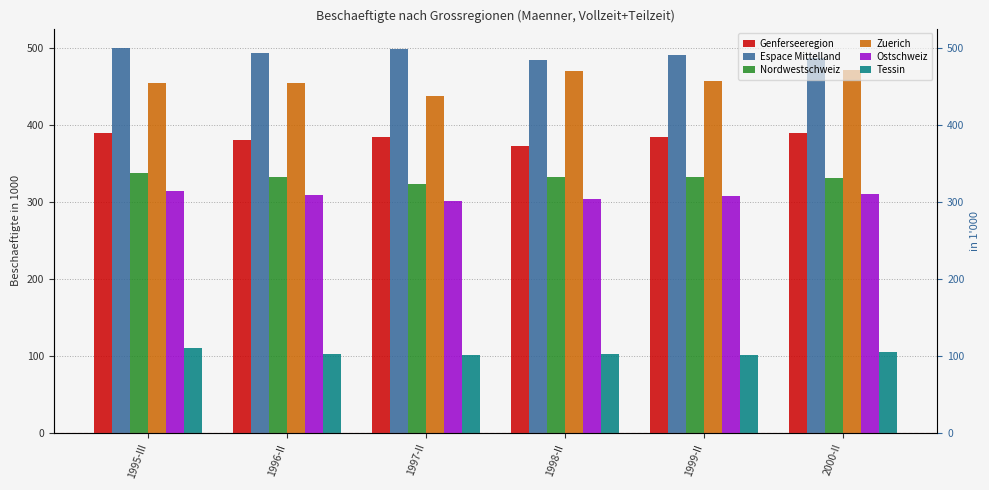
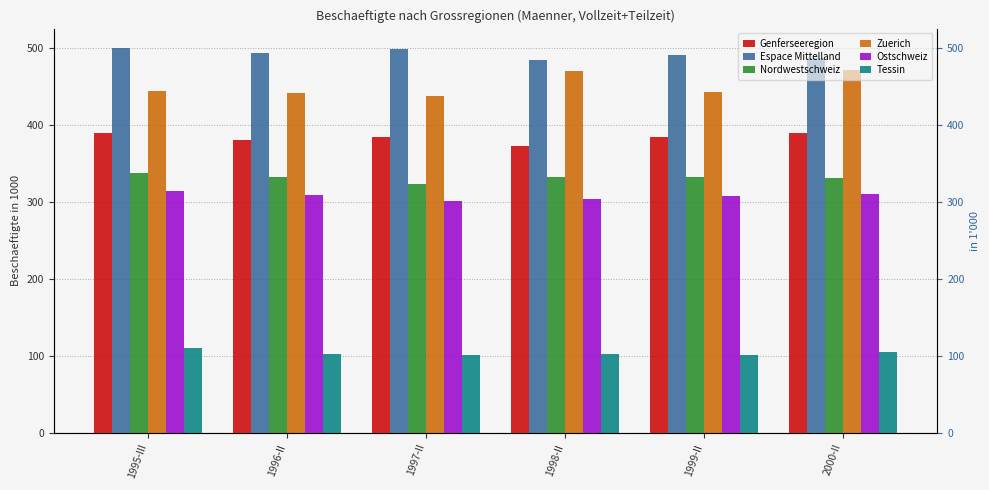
  {
    "Genferseeregion": {
      "1995-III": 390,
      "1996-II": 380,
      "1997-II": 380,
      "1998-II": 370,
      "1999-II": 380,
      "2000-II": 390
    },
    "Espace Mittelland": {
      "1995-III": 500,
      "1996-II": 490,
      "1997-II": 500,
      "1998-II": 480,
      "1999-II": 490
    },
    "Nordwestschweiz": {
      "1995-III": 340,
      "1996-II": 330,
      "1997-II": 320,
      "1998-II": 330,
      "1999-II": 330,
      "2000-II": 330
    },
    "Zuerich": {
-     "1995-III": 460,
-     "1996-II": 450,
+     "1995-III": 440,
+     "1996-II": 440,
      "1997-II": 440,
      "1998-II": 470,
-     "1999-II": 460
+     "1999-II": 440
    },
    "Ostschweiz": {
      "1995-III": 310,
      "1996-II": 310,
      "1997-II": 300,
      "1998-II": 300,
      "1999-II": 310,
      "2000-II": 310
    },
    "Tessin": {
      "1995-III": 110,
      "1996-II": 100,
      "1997-II": 100,
      "1998-II": 100,
      "1999-II": 100,
      "2000-II": 110
    }
  }
